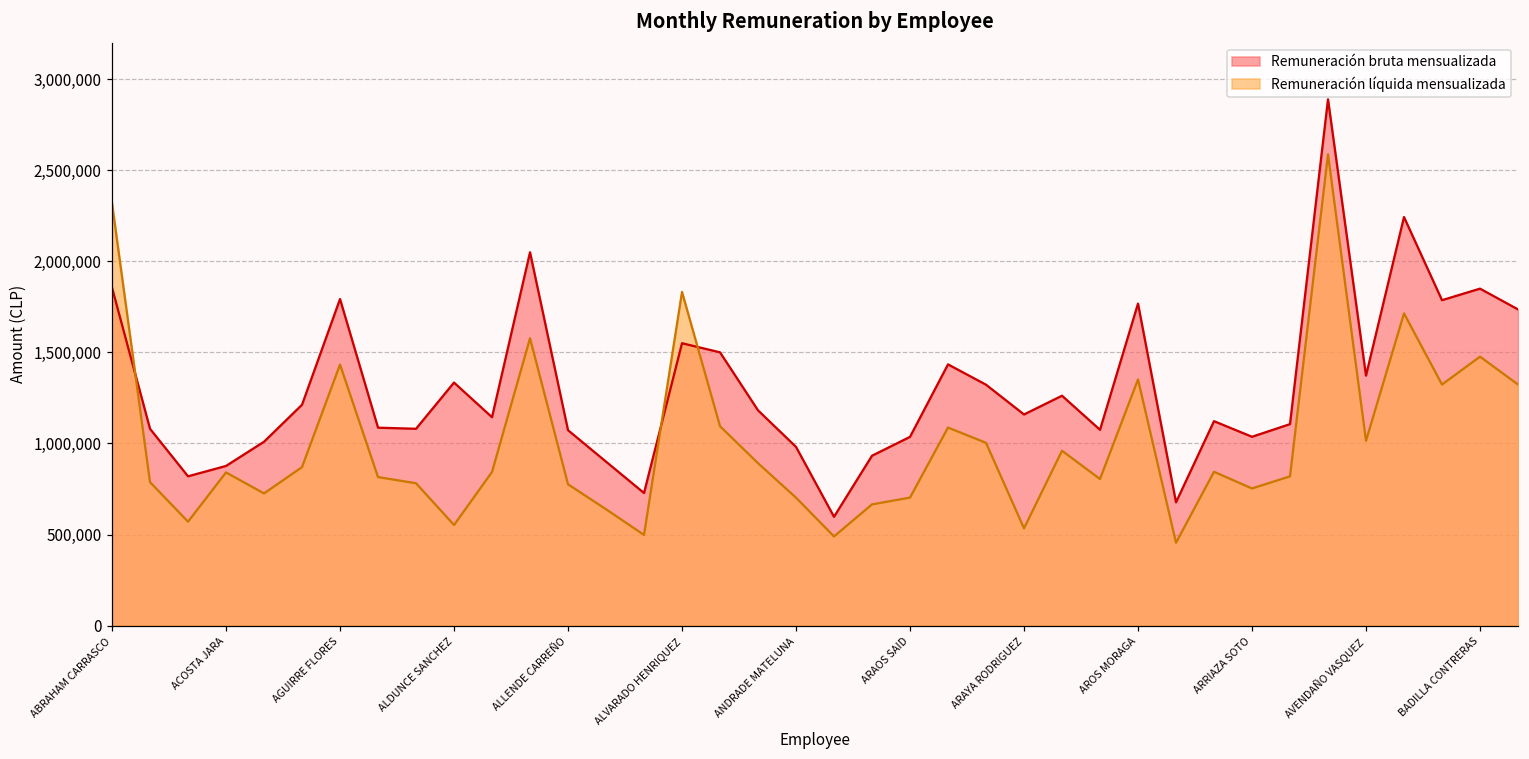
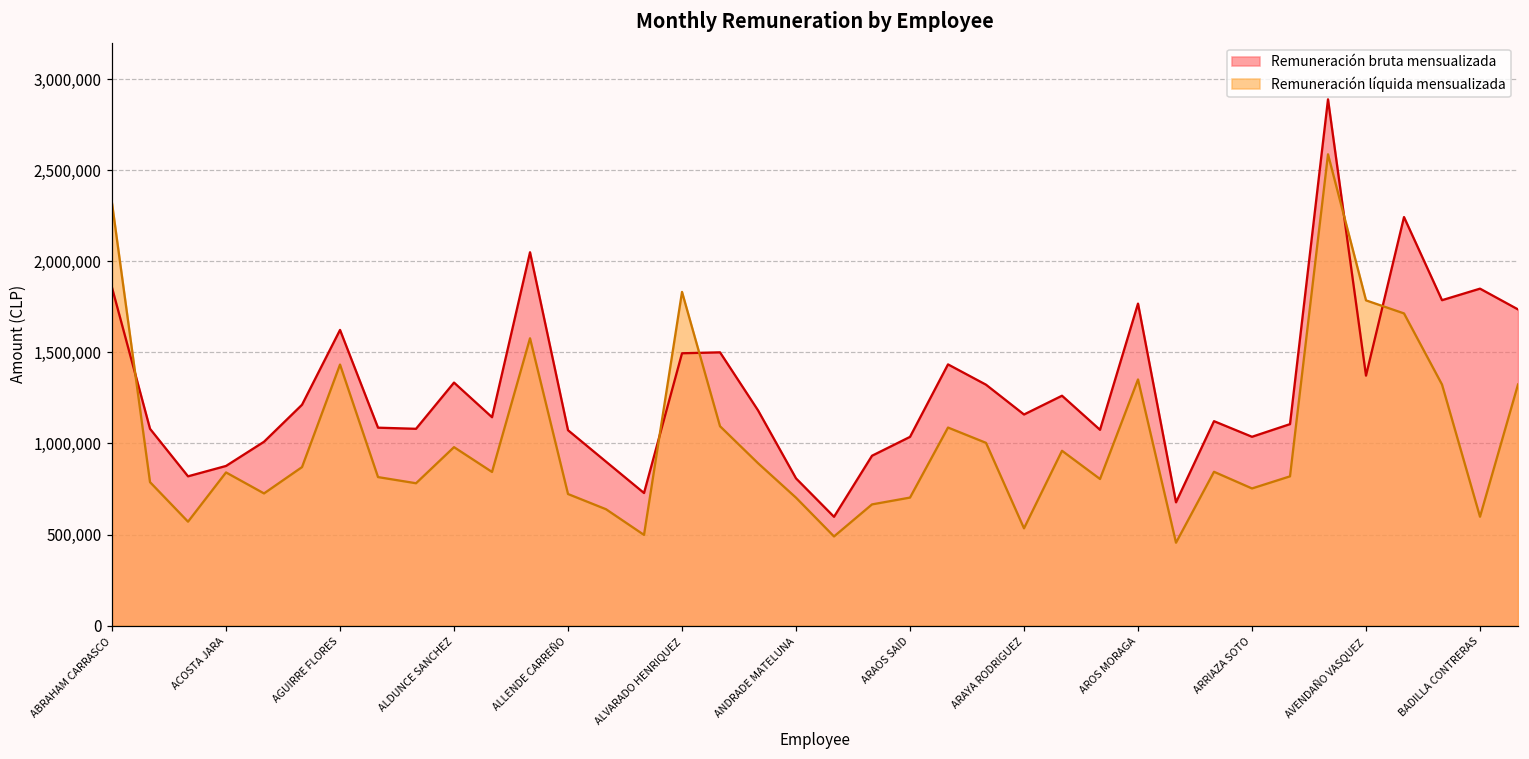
  {
    "Remuneración bruta mensualizada": {
      "ABRAHAM CARRASCO": "1,860,000",
      "ACOSTA JARA": "880,000",
-     "AGUIRRE FLORES": "1,790,000",
+     "AGUIRRE FLORES": "1,620,000",
      "ALDUNCE SANCHEZ": "1,330,000",
      "ALLENDE CARREÑO": "1,070,000",
-     "ALVARADO HENRIQUEZ": "1,550,000",
-     "ANDRADE MATELUNA": "980,000",
+     "ALVARADO HENRIQUEZ": "1,500,000",
+     "ANDRADE MATELUNA": "810,000",
      "ARAOS SAID": "1,040,000",
      "ARAYA RODRIGUEZ": "1,160,000",
      "AROS MORAGA": "1,770,000",
      "ARRIAZA SOTO": "1,040,000",
      "AVENDAÑO VASQUEZ": "1,370,000",
      "BADILLA CONTRERAS": "1,850,000"
    },
    "Remuneración líquida mensualizada": {
      "ABRAHAM CARRASCO": "2,320,000",
      "ACOSTA JARA": "840,000",
      "AGUIRRE FLORES": "1,430,000",
-     "ALDUNCE SANCHEZ": "550,000",
-     "ALLENDE CARREÑO": "780,000",
+     "ALDUNCE SANCHEZ": "980,000",
+     "ALLENDE CARREÑO": "720,000",
      "ALVARADO HENRIQUEZ": "1,830,000",
      "ANDRADE MATELUNA": "700,000",
      "ARAOS SAID": "700,000",
      "ARAYA RODRIGUEZ": "530,000",
      "AROS MORAGA": "1,350,000",
      "ARRIAZA SOTO": "750,000",
-     "AVENDAÑO VASQUEZ": "1,010,000",
-     "BADILLA CONTRERAS": "1,480,000"
+     "AVENDAÑO VASQUEZ": "1,790,000",
+     "BADILLA CONTRERAS": "600,000"
    }
  }
